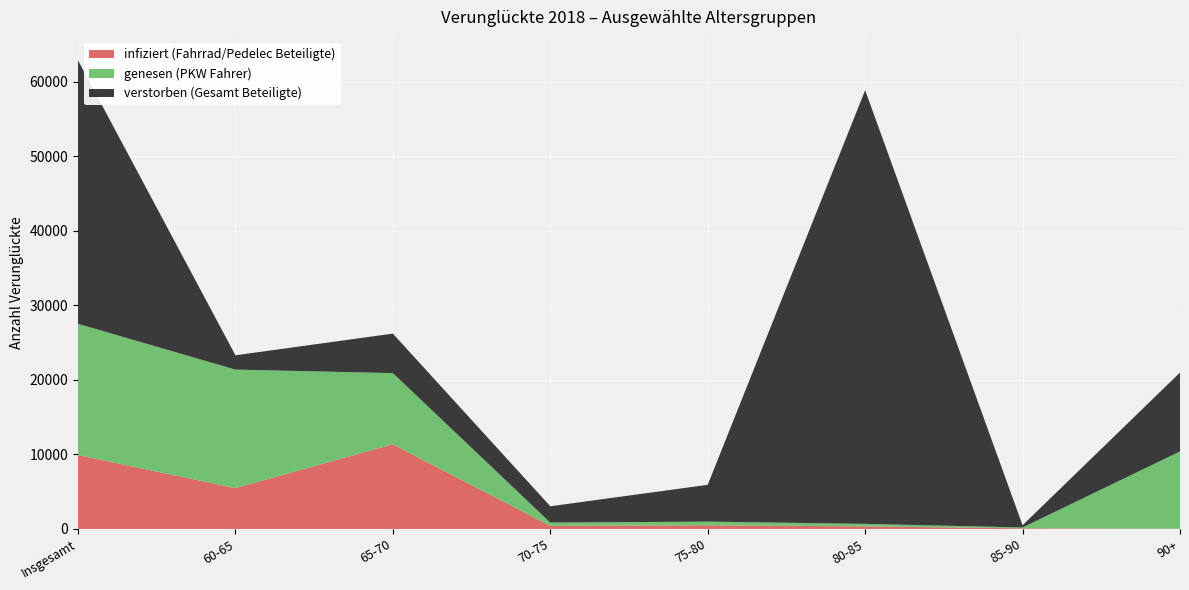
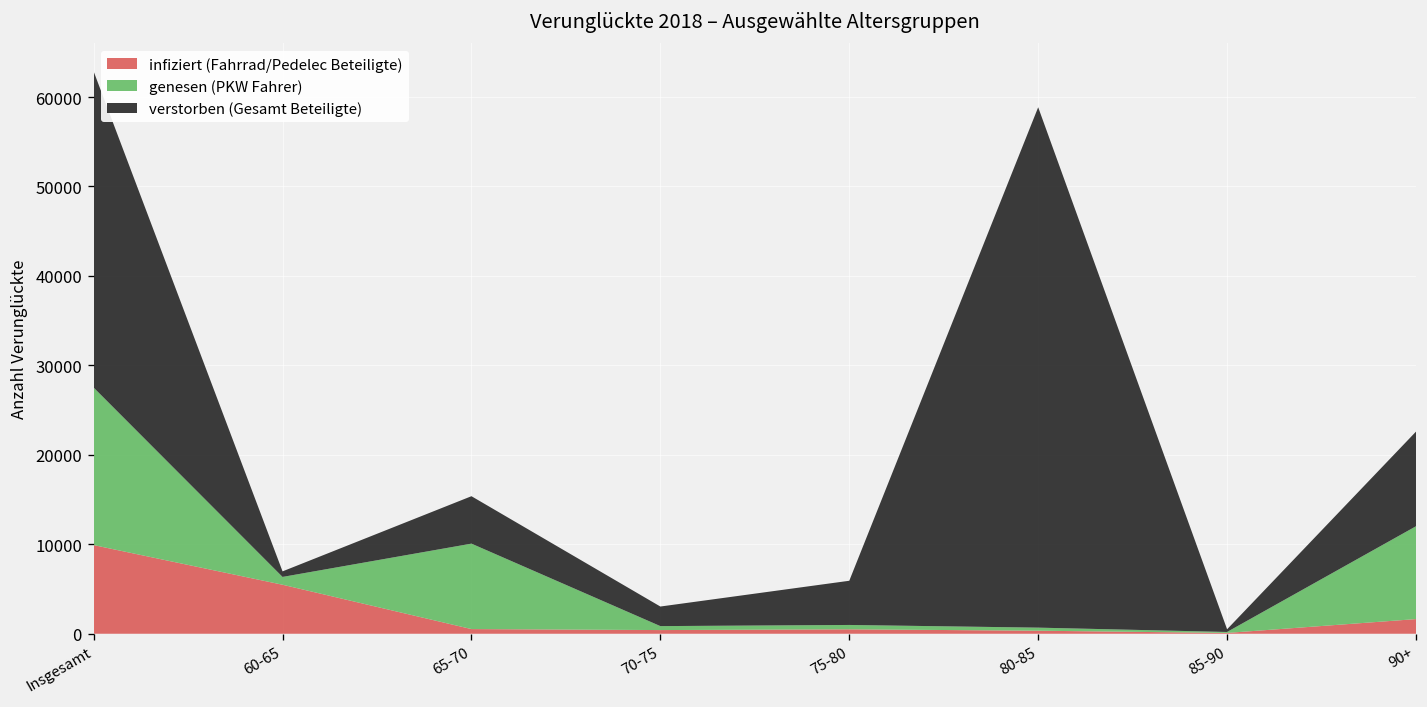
  {
    "infiziert (Fahrrad/Pedelec Beteiligte)": {
      "Insgesamt": 10000,
      "60-65": 5000,
-     "65-70": 11000,
+     "65-70": 1000,
      "70-75": 0,
      "75-80": 0,
-     "90+": 0
+     "90+": 2000
    },
    "genesen (PKW Fahrer)": {
      "Insgesamt": 18000,
-     "60-65": 16000,
+     "60-65": 1000,
      "65-70": 10000,
      "70-75": 0,
      "75-80": 0,
      "90+": 10000
    },
    "verstorben (Gesamt Beteiligte)": {
      "Insgesamt": 35000,
-     "60-65": 2000,
+     "60-65": 1000,
      "65-70": 5000,
      "70-75": 2000,
      "75-80": 5000,
      "80-85": 58000,
      "90+": 11000
    }
  }
